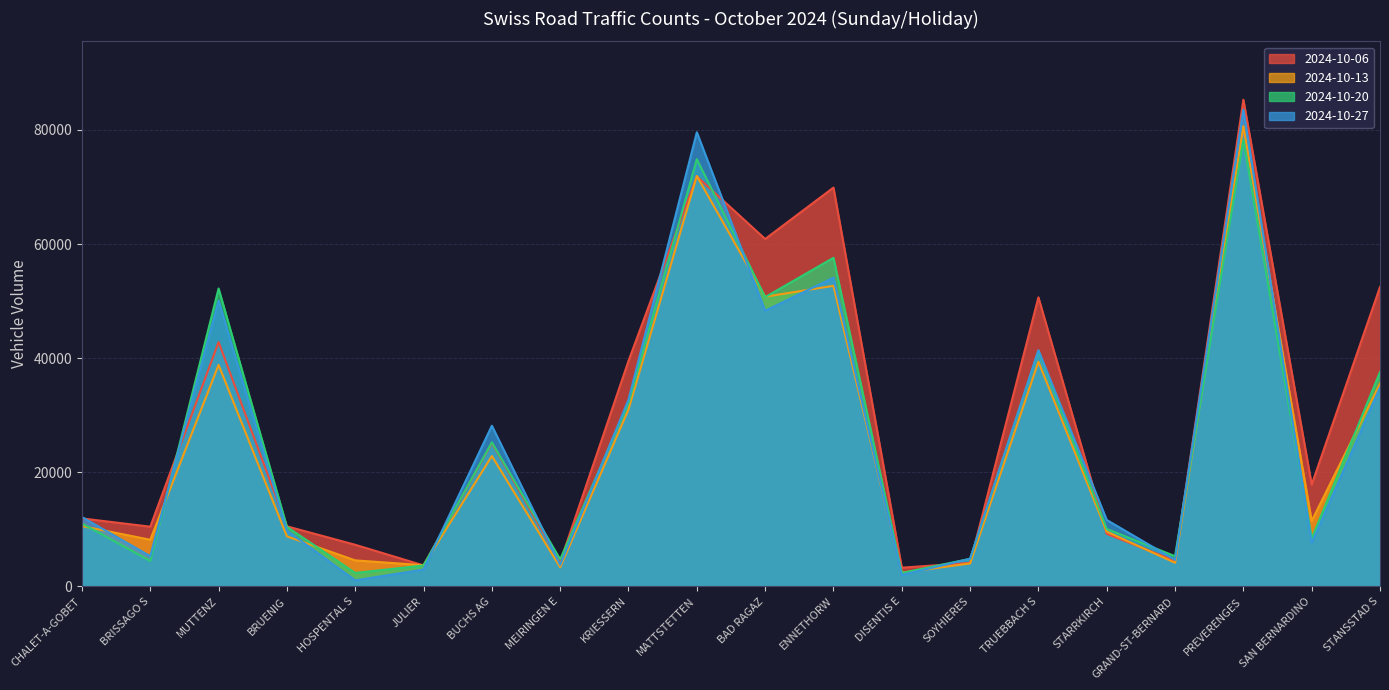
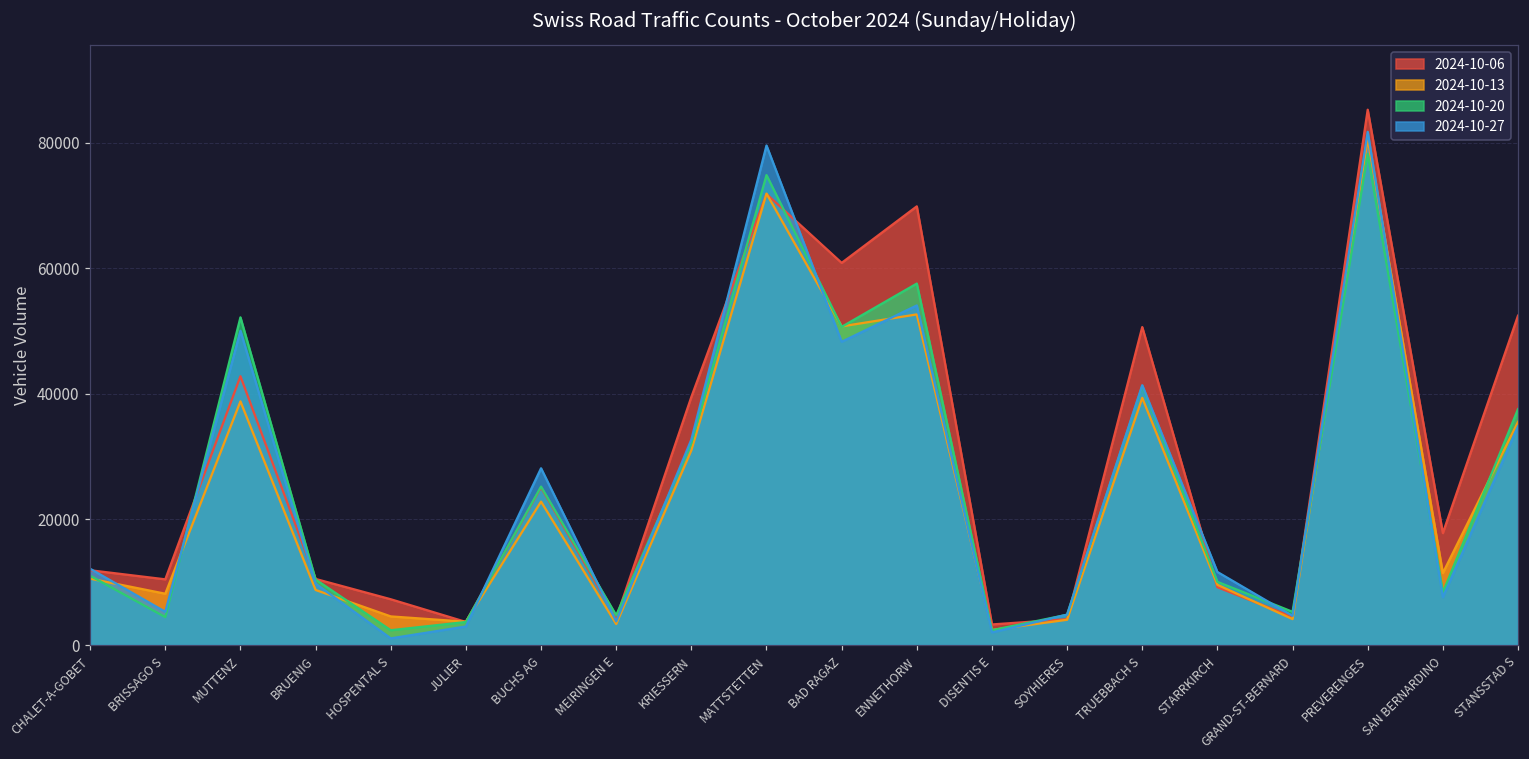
  {
    "2024-10-06": {
      "BRISSAGO S": 10000,
      "MUTTENZ": 43000,
      "HOSPENTAL S": 7000,
      "MEIRINGEN E": 4000,
      "KRIESSERN": 40000,
      "BAD RAGAZ": 61000,
      "ENNETHORW": 70000,
      "DISENTIS E": 3000,
      "TRUEBBACH S": 51000,
      "PREVERENGES": 85000,
      "SAN BERNARDINO": 18000,
      "STANSSTAD S": 52000
    },
    "2024-10-13": {
      "CHALET-A-GOBET": 11000,
      "BRISSAGO S": 8000,
      "MUTTENZ": 39000,
      "BRUENIG": 9000,
      "HOSPENTAL S": 5000,
      "BUCHS AG": 23000,
      "KRIESSERN": 31000,
      "ENNETHORW": 53000,
      "TRUEBBACH S": 39000,
      "PREVERENGES": 81000,
      "SAN BERNARDINO": 11000,
      "STANSSTAD S": 36000
    },
    "2024-10-20": {
      "CHALET-A-GOBET": 11000,
      "BRISSAGO S": 4000,
      "MUTTENZ": 52000,
      "HOSPENTAL S": 2000,
      "MEIRINGEN E": 5000,
      "KRIESSERN": 32000,
      "MATTSTETTEN": 75000,
      "ENNETHORW": 58000,
      "STARRKIRCH": 10000,
      "GRAND-ST-BERNARD": 5000,
      "PREVERENGES": 78000,
      "SAN BERNARDINO": 8000,
      "STANSSTAD S": 38000
    },
    "2024-10-27": {
      "BRISSAGO S": 5000,
      "MUTTENZ": 50000,
      "BRUENIG": 10000,
      "HOSPENTAL S": 1000,
      "JULIER": 3000,
      "BUCHS AG": 28000,
      "KRIESSERN": 33000,
      "MATTSTETTEN": 80000,
      "BAD RAGAZ": 48000,
      "ENNETHORW": 54000,
      "STARRKIRCH": 12000,
-     "PREVERENGES": 84000,
+     "PREVERENGES": 82000,
      "SAN BERNARDINO": 8000,
      "STANSSTAD S": 35000
    }
  }
